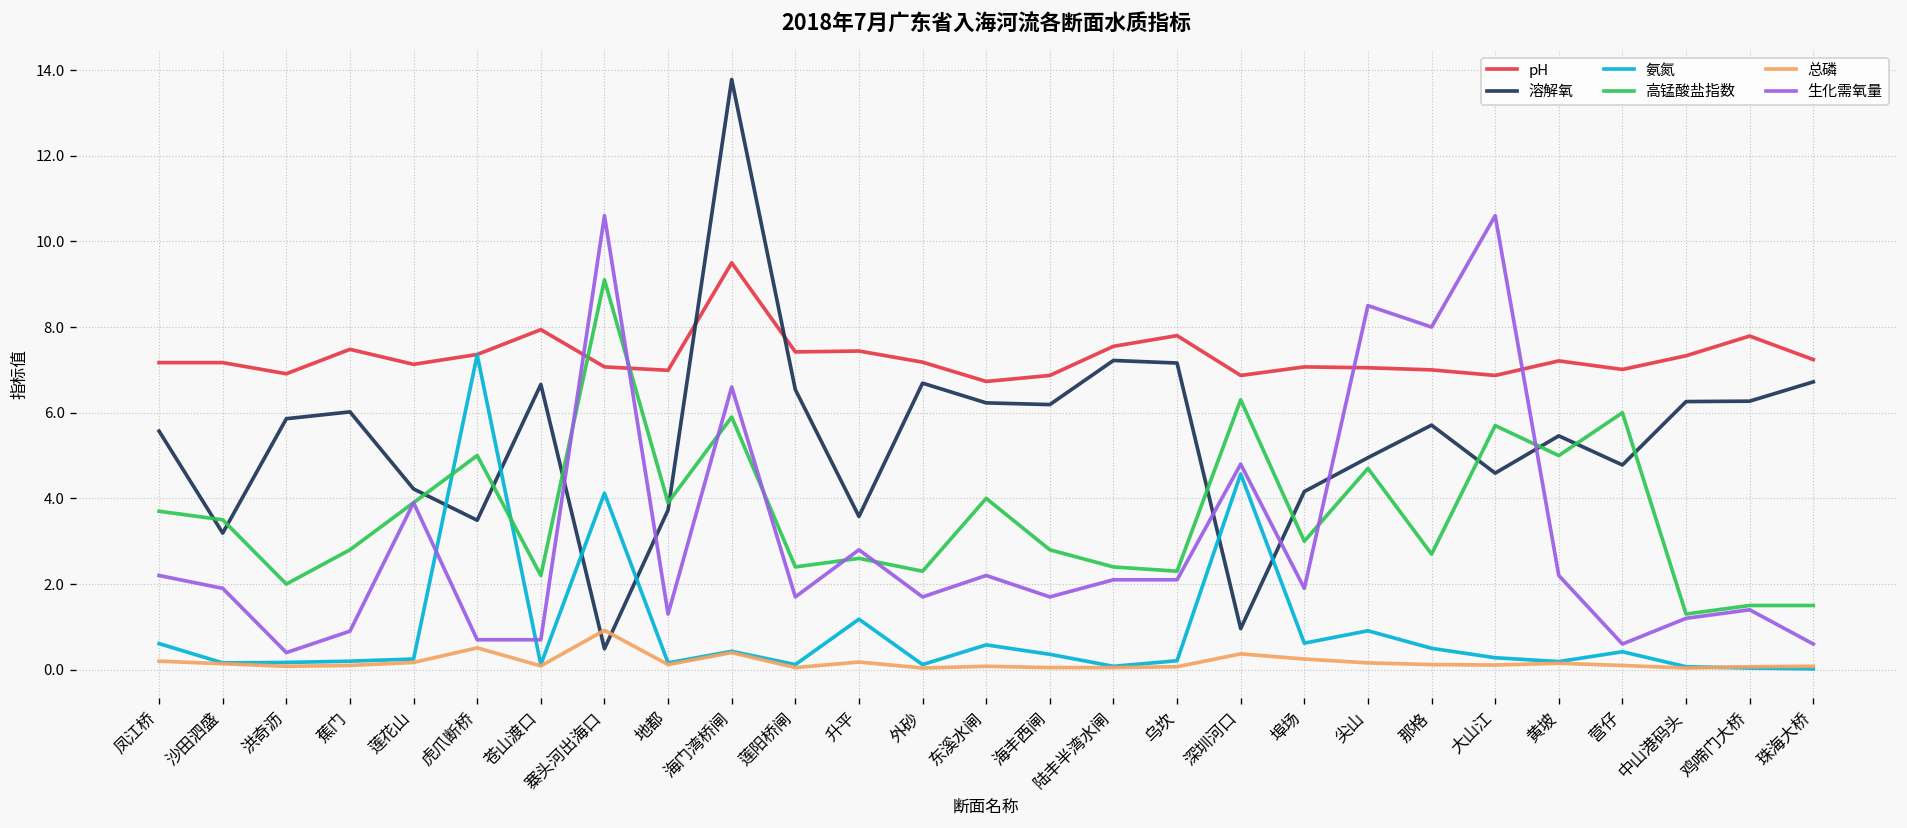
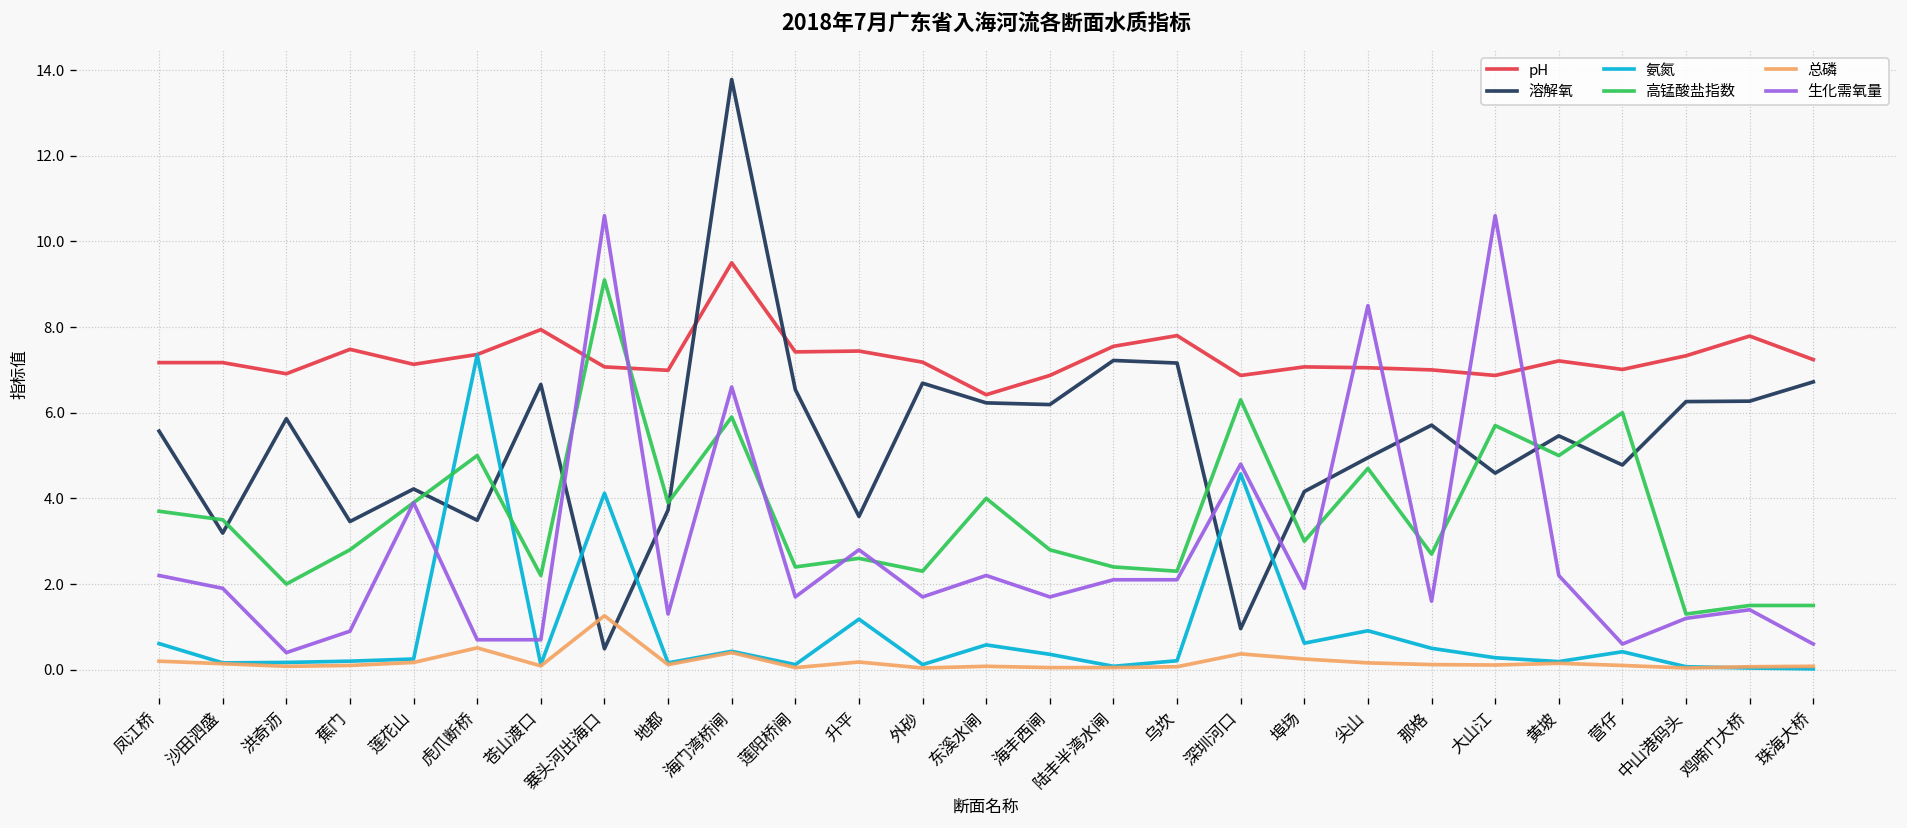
  {
    "pH": {
      "凤江桥": 7.2,
      "沙田泗盛": 7.2,
      "洪奇沥": 6.9,
      "蕉门": 7.5,
      "莲花山": 7.1,
      "苍山渡口": 7.9,
      "寨头河出海口": 7.1,
      "地都": 7.0,
      "海门湾桥闸": 9.5,
      "莲阳桥闸": 7.4,
      "升平": 7.4,
      "外砂": 7.2,
-     "东溪水闸": 6.7,
+     "东溪水闸": 6.4,
      "海丰西闸": 6.9,
      "陆丰半湾水闸": 7.6,
      "乌坎": 7.8,
      "深圳河口": 6.9,
      "埠场": 7.1,
      "尖山": 7.1,
      "那格": 7.0,
      "大山江": 6.9,
      "黄坡": 7.2,
      "营仔": 7.0,
      "中山港码头": 7.3,
      "鸡啼门大桥": 7.8,
      "珠海大桥": 7.2
    },
    "溶解氧": {
      "凤江桥": 5.6,
      "沙田泗盛": 3.2,
      "洪奇沥": 5.9,
-     "蕉门": 6.0,
+     "蕉门": 3.5,
      "莲花山": 4.2,
      "虎爪断桥": 3.5,
      "苍山渡口": 6.7,
      "寨头河出海口": 0.5,
      "地都": 3.7,
      "海门湾桥闸": 13.8,
      "莲阳桥闸": 6.5,
      "升平": 3.6,
      "外砂": 6.7,
      "东溪水闸": 6.2,
      "海丰西闸": 6.2,
      "陆丰半湾水闸": 7.2,
      "乌坎": 7.2,
      "深圳河口": 1.0,
      "埠场": 4.2,
      "尖山": 5.0,
      "那格": 5.7,
      "大山江": 4.6,
      "黄坡": 5.5,
      "营仔": 4.8,
      "中山港码头": 6.3,
      "鸡啼门大桥": 6.3,
      "珠海大桥": 6.7
    },
    "氨氮": {
      "凤江桥": 0.6,
      "洪奇沥": 0.2,
      "蕉门": 0.2,
      "莲花山": 0.3,
      "寨头河出海口": 4.1,
      "升平": 1.2,
      "外砂": 0.1,
      "东溪水闸": 0.6,
      "海丰西闸": 0.4,
      "乌坎": 0.2,
      "深圳河口": 4.6,
      "埠场": 0.6,
      "尖山": 0.9,
      "那格": 0.5,
      "大山江": 0.3,
      "营仔": 0.4
    },
    "高锰酸盐指数": {
      "凤江桥": 3.7,
      "沙田泗盛": 3.5,
      "洪奇沥": 2.0,
      "蕉门": 2.8,
      "虎爪断桥": 5.0,
      "苍山渡口": 2.2,
      "寨头河出海口": 9.1,
      "地都": 3.9,
      "海门湾桥闸": 5.9,
      "莲阳桥闸": 2.4,
      "升平": 2.6,
      "外砂": 2.3,
      "东溪水闸": 4.0,
      "海丰西闸": 2.8,
      "陆丰半湾水闸": 2.4,
      "乌坎": 2.3,
      "深圳河口": 6.3,
      "埠场": 3.0,
      "尖山": 4.7,
      "那格": 2.7,
      "大山江": 5.7,
      "黄坡": 5.0,
      "营仔": 6.0,
      "中山港码头": 1.3,
      "鸡啼门大桥": 1.5,
      "珠海大桥": 1.5
    },
    "总磷": {
      "凤江桥": 0.2,
      "洪奇沥": 0.1,
      "蕉门": 0.1,
      "莲花山": 0.2,
      "虎爪断桥": 0.5,
-     "寨头河出海口": 0.9,
+     "寨头河出海口": 1.3,
      "升平": 0.2,
      "外砂": 0.0,
      "东溪水闸": 0.1,
      "海丰西闸": 0.1,
      "乌坎": 0.1,
      "深圳河口": 0.4,
      "埠场": 0.3,
      "尖山": 0.2,
      "那格": 0.1,
      "大山江": 0.1,
      "营仔": 0.1
    },
    "生化需氧量": {
      "凤江桥": 2.2,
      "沙田泗盛": 1.9,
      "洪奇沥": 0.4,
      "蕉门": 0.9,
      "虎爪断桥": 0.7,
      "苍山渡口": 0.7,
      "寨头河出海口": 10.6,
      "地都": 1.3,
      "海门湾桥闸": 6.6,
      "莲阳桥闸": 1.7,
      "升平": 2.8,
      "外砂": 1.7,
      "东溪水闸": 2.2,
      "海丰西闸": 1.7,
      "陆丰半湾水闸": 2.1,
      "乌坎": 2.1,
      "深圳河口": 4.8,
      "埠场": 1.9,
      "尖山": 8.5,
-     "那格": 8.0,
+     "那格": 1.6,
      "大山江": 10.6,
      "黄坡": 2.2,
      "营仔": 0.6,
      "中山港码头": 1.2,
      "鸡啼门大桥": 1.4,
      "珠海大桥": 0.6
    }
  }
